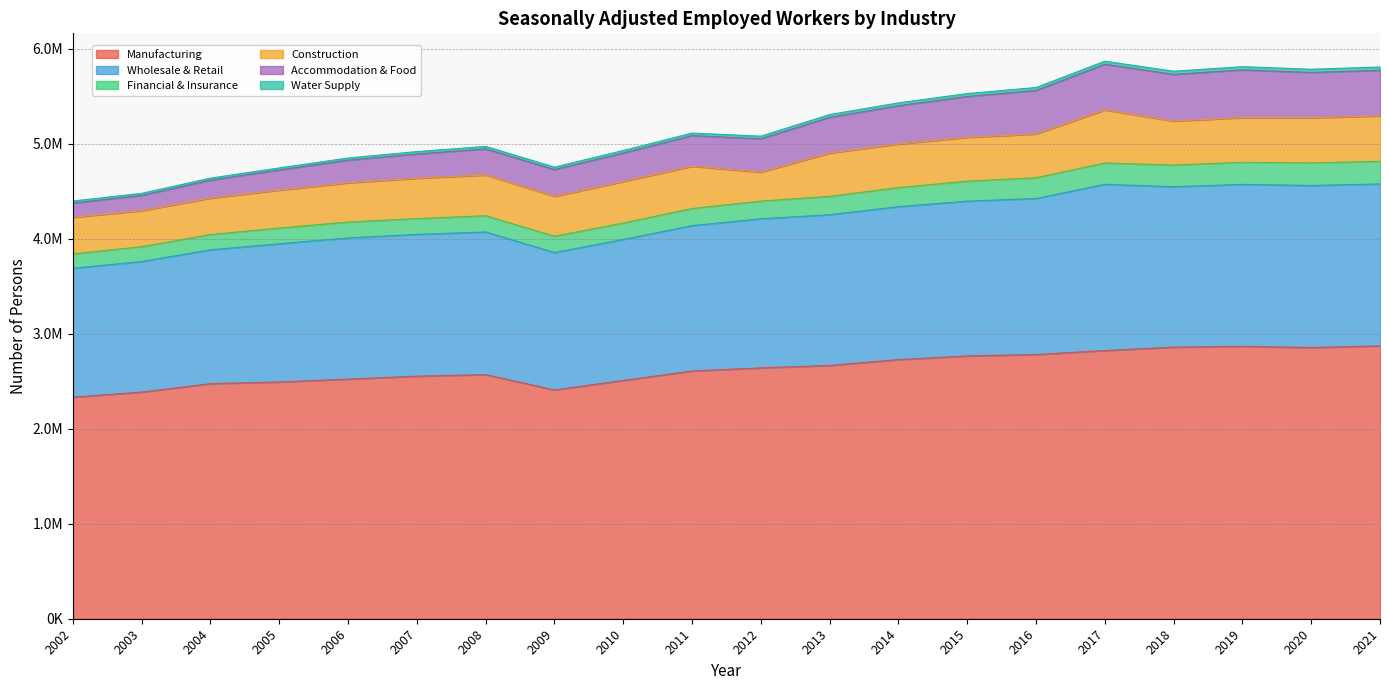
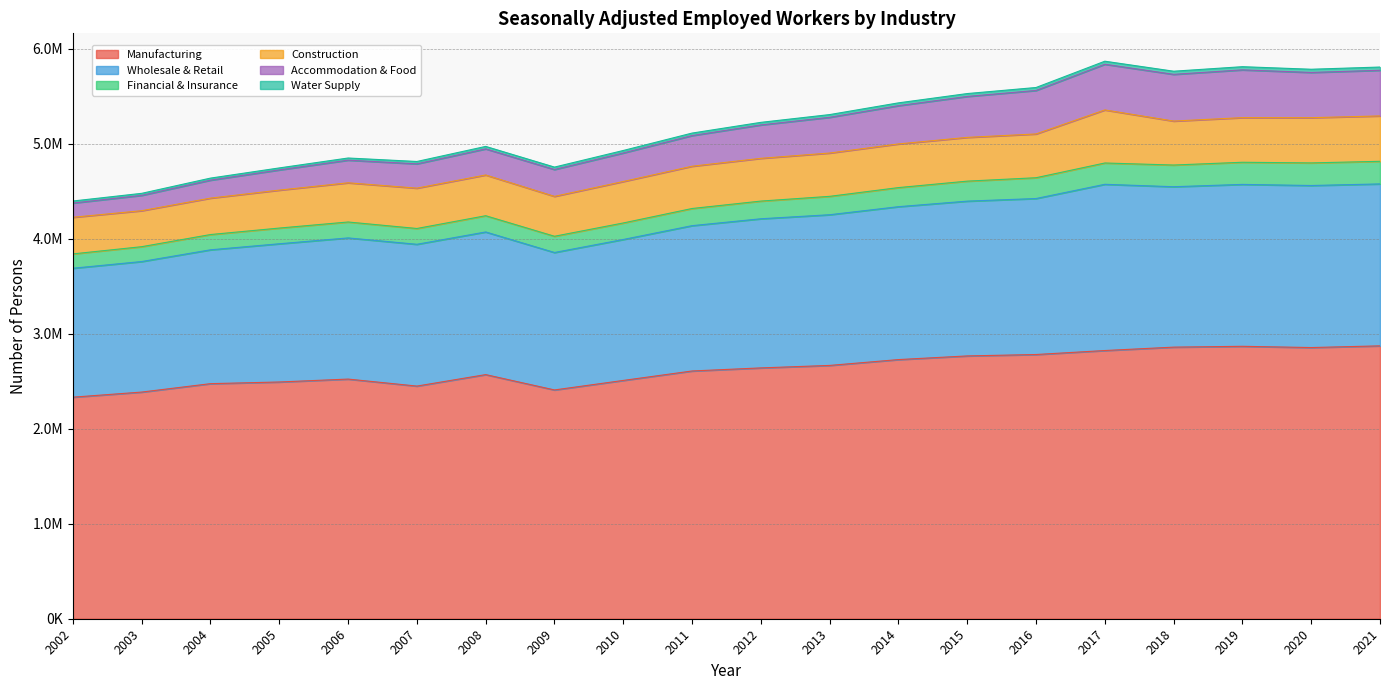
  {
    "Manufacturing": {
      "2002": 2300000,
      "2003": 2400000,
      "2004": 2500000,
      "2005": 2500000,
      "2006": 2500000,
-     "2007": 2600000,
+     "2007": 2400000,
      "2008": 2600000,
      "2009": 2400000,
      "2010": 2500000,
      "2011": 2600000,
      "2012": 2600000,
      "2013": 2700000,
      "2014": 2700000,
      "2015": 2800000,
      "2016": 2800000,
      "2017": 2800000,
      "2018": 2900000,
      "2019": 2900000,
      "2020": 2900000,
      "2021": 2900000
    },
    "Wholesale & Retail": {
      "2002": 1400000,
      "2003": 1400000,
      "2004": 1400000,
      "2005": 1500000,
      "2006": 1500000,
      "2007": 1500000,
      "2008": 1500000,
      "2009": 1400000,
      "2010": 1500000,
      "2011": 1500000,
      "2012": 1600000,
      "2013": 1600000,
      "2014": 1600000,
      "2015": 1600000,
      "2016": 1600000,
      "2017": 1800000,
      "2018": 1700000,
      "2019": 1700000,
      "2020": 1700000,
      "2021": 1700000
    },
    "Construction": {
      "2002": 400000,
      "2003": 400000,
      "2004": 400000,
      "2005": 400000,
      "2006": 400000,
      "2007": 400000,
      "2008": 400000,
      "2009": 400000,
      "2010": 400000,
      "2011": 400000,
-     "2012": 300000,
+     "2012": 500000,
      "2013": 500000,
      "2014": 500000,
      "2015": 500000,
      "2016": 500000,
      "2017": 600000,
      "2018": 500000,
      "2019": 500000,
      "2020": 500000,
      "2021": 500000
    },
    "Accommodation & Food": {
      "2013": 400000,
      "2014": 400000,
      "2015": 400000,
      "2016": 500000,
      "2017": 500000,
      "2018": 500000,
      "2019": 500000,
      "2020": 500000,
      "2021": 500000
    }
  }
